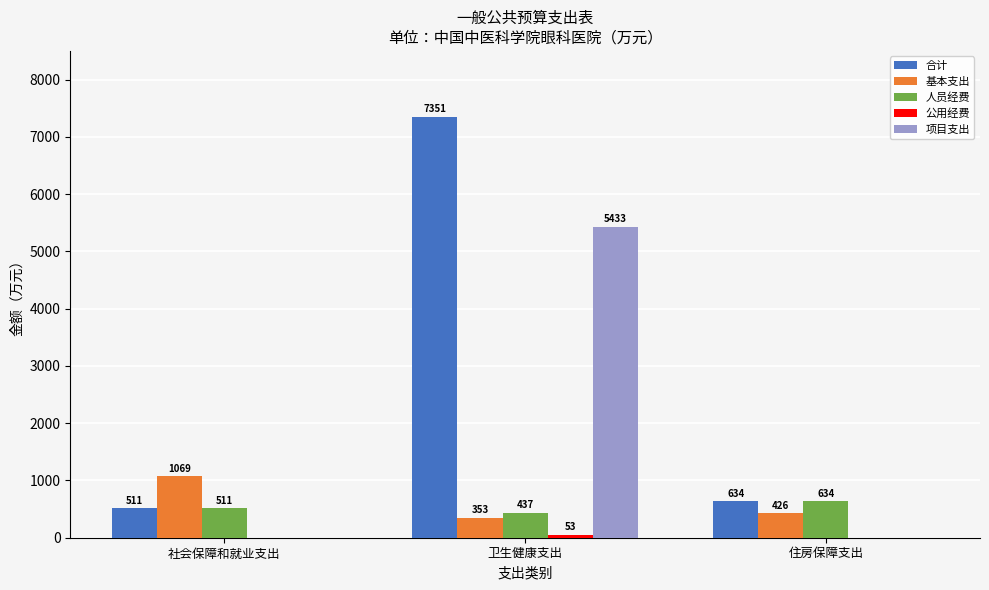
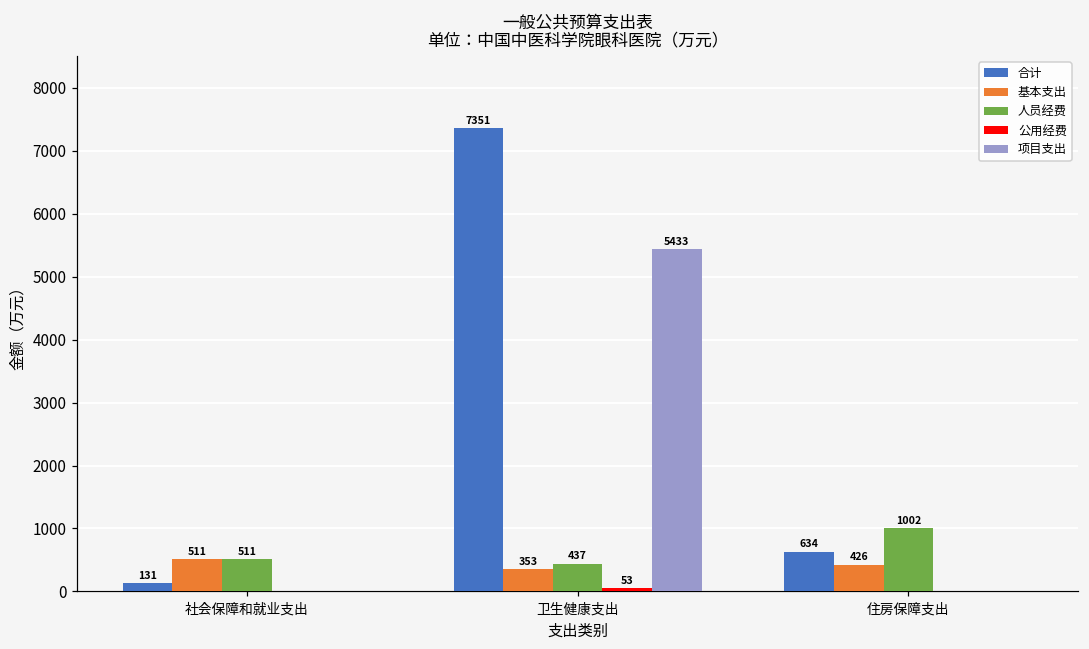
  {
    "合计": {
-     "社会保障和就业支出": 511,
+     "社会保障和就业支出": 131,
      "卫生健康支出": 7351,
      "住房保障支出": 634
    },
    "基本支出": {
-     "社会保障和就业支出": 1069,
+     "社会保障和就业支出": 511,
      "卫生健康支出": 353,
      "住房保障支出": 426
    },
    "人员经费": {
      "社会保障和就业支出": 511,
      "卫生健康支出": 437,
-     "住房保障支出": 634
+     "住房保障支出": 1002
    },
    "公用经费": {
      "卫生健康支出": 53
    },
    "项目支出": {
      "卫生健康支出": 5433
    }
  }
